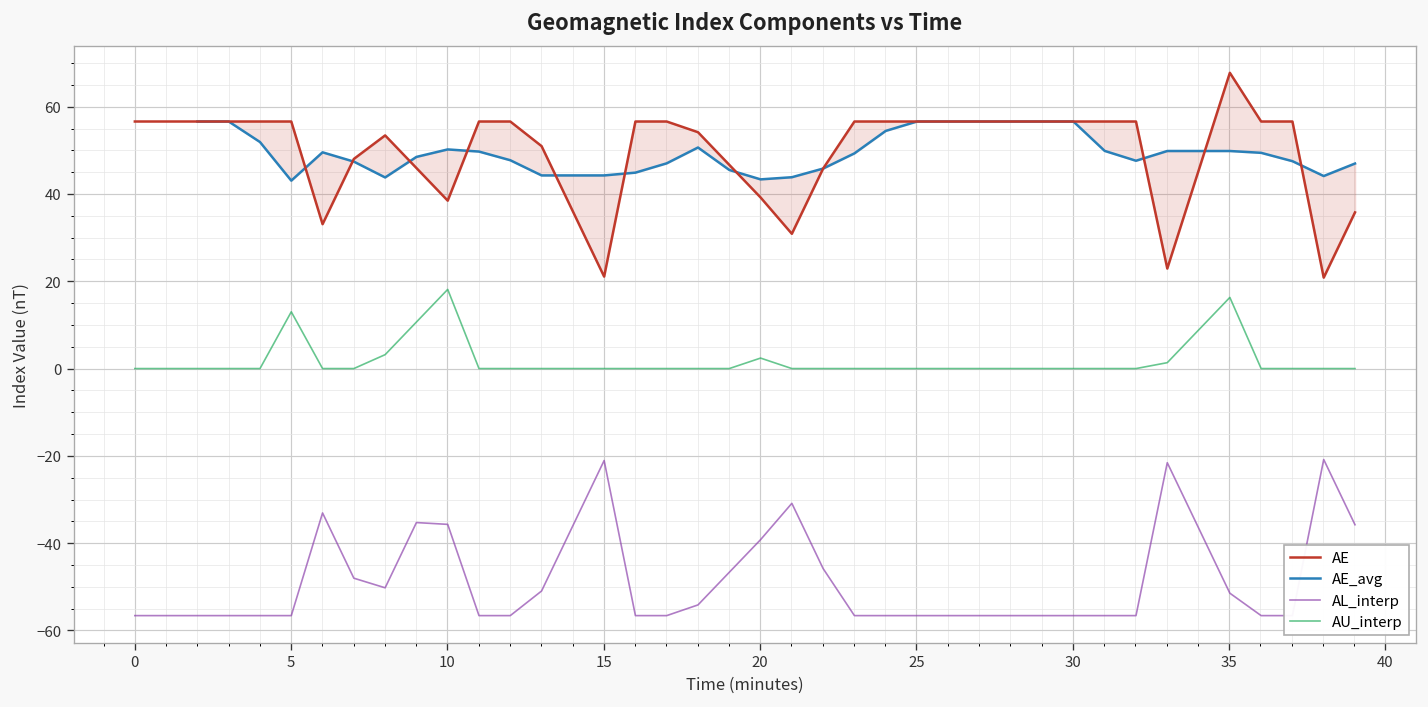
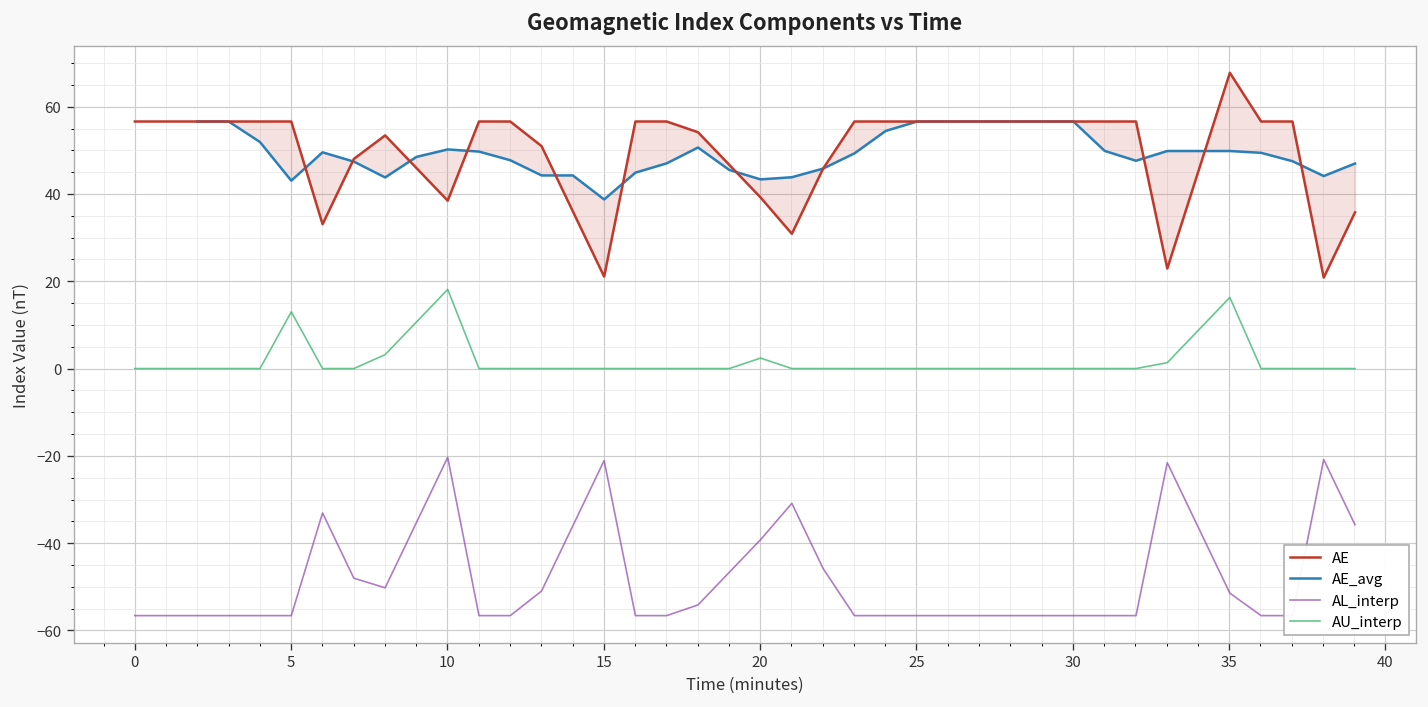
  {
    "AE_avg": {
      "5": 43,
-     "15": 44
+     "15": 39
    },
    "AL_interp": {
      "0": -57,
      "5": -57,
-     "10": -36,
+     "10": -20,
      "15": -21,
      "20": -39,
      "25": -57
    },
    "AU_interp": {
      "0": 0,
      "5": 13,
      "10": 18,
      "15": 0,
      "20": 2,
      "25": 0
    }
  }
